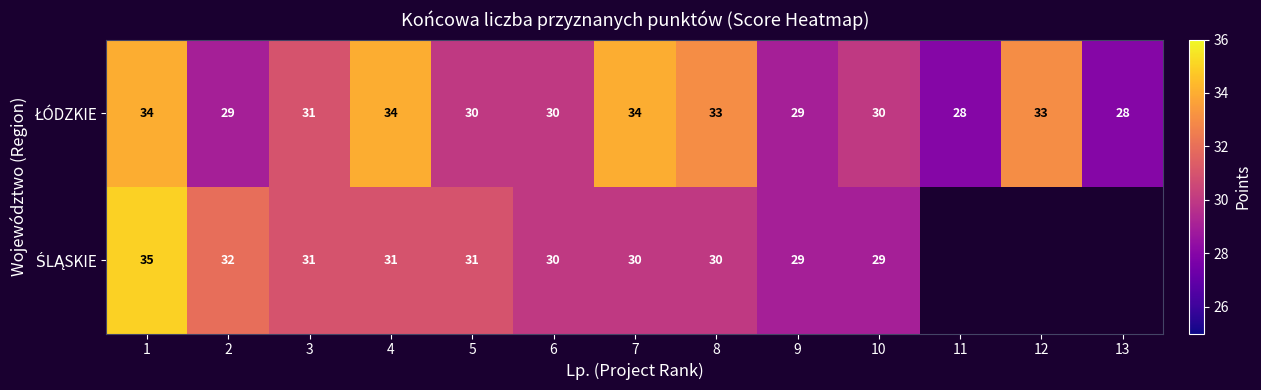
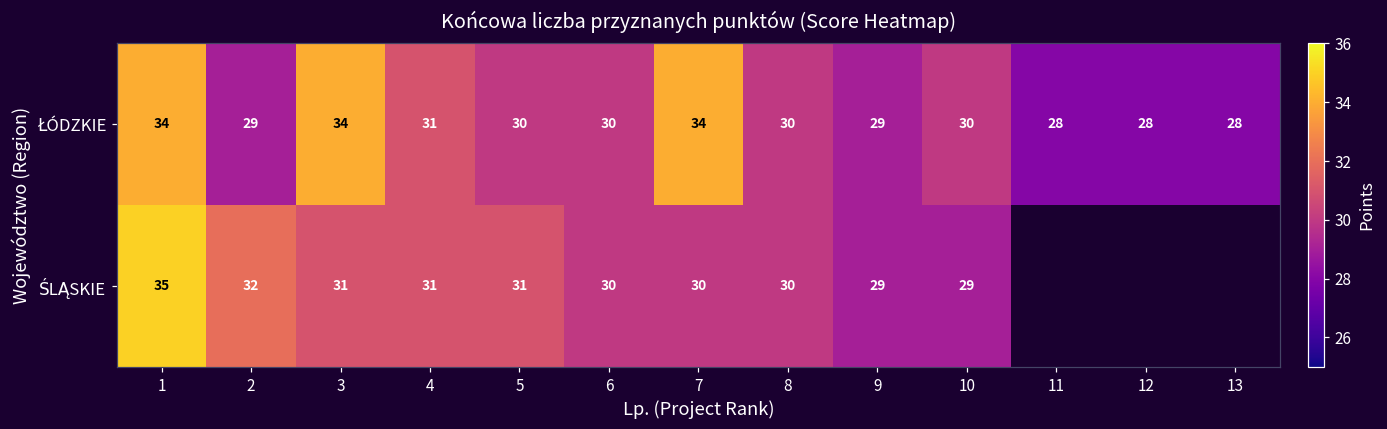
  {
    "ŁÓDZKIE": {
      "1": 34,
      "2": 29,
-     "3": 31,
-     "4": 34,
+     "3": 34,
+     "4": 31,
      "5": 30,
      "6": 30,
      "7": 34,
-     "8": 33,
+     "8": 30,
      "9": 29,
      "10": 30,
      "11": 28,
-     "12": 33,
+     "12": 28,
      "13": 28
    },
    "ŚLĄSKIE": {
      "1": 35,
      "2": 32,
      "3": 31,
      "4": 31,
      "5": 31,
      "6": 30,
      "7": 30,
      "8": 30,
      "9": 29,
      "10": 29
    }
  }
